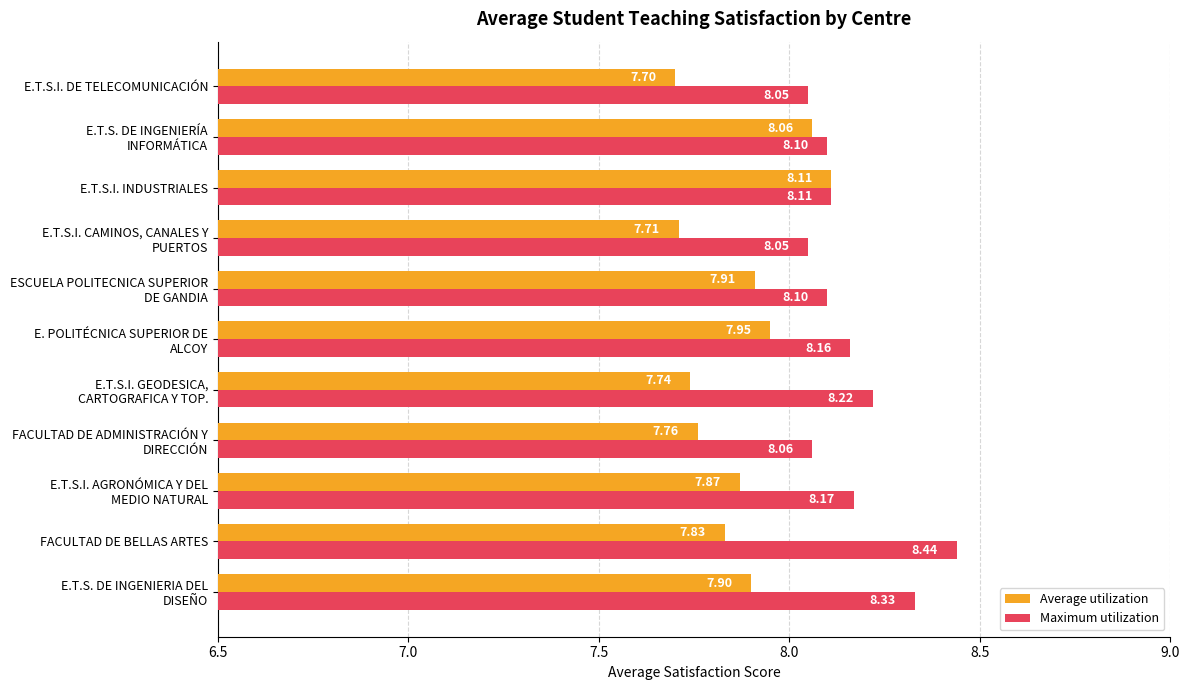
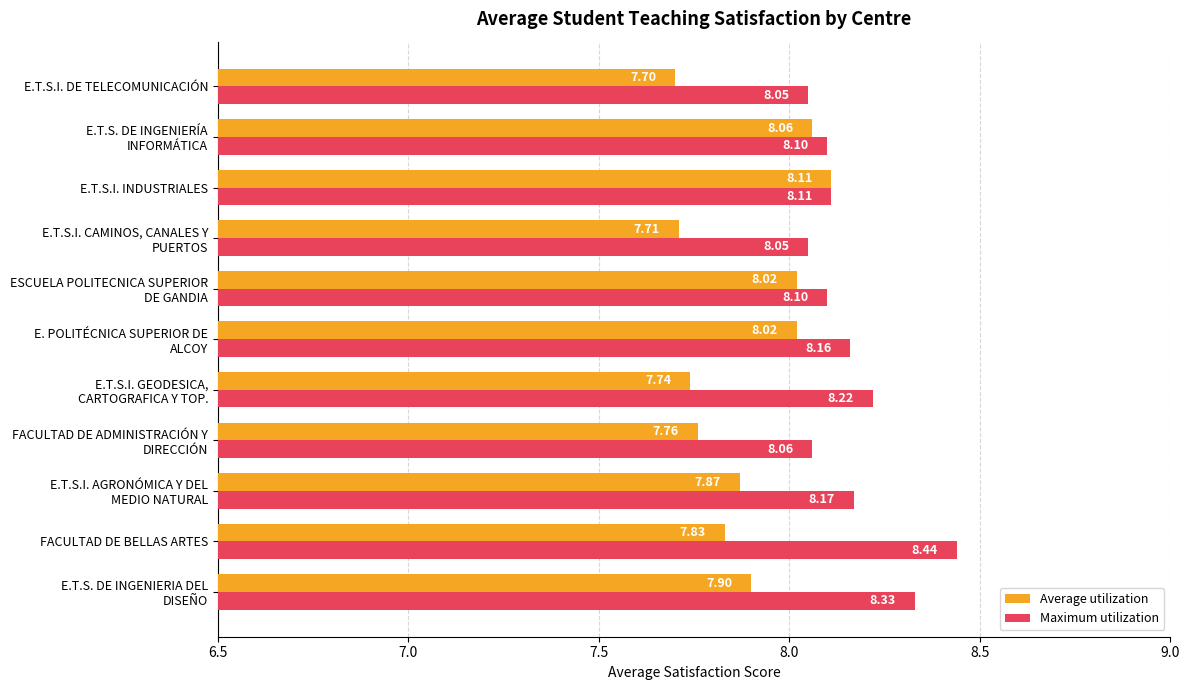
  {
    "Average utilization": {
      "E.T.S.I. DE TELECOMUNICACIÓN": 7.70,
      "E.T.S. DE INGENIERÍA INFORMÁTICA": 8.06,
      "E.T.S.I. INDUSTRIALES": 8.11,
      "E.T.S.I. CAMINOS, CANALES Y PUERTOS": 7.71,
-     "ESCUELA POLITECNICA SUPERIOR DE GANDIA": 7.91,
-     "E. POLITÉCNICA SUPERIOR DE ALCOY": 7.95,
+     "ESCUELA POLITECNICA SUPERIOR DE GANDIA": 8.02,
+     "E. POLITÉCNICA SUPERIOR DE ALCOY": 8.02,
      "E.T.S.I. GEODESICA, CARTOGRAFICA Y TOP.": 7.74,
      "FACULTAD DE ADMINISTRACIÓN Y DIRECCIÓN": 7.76,
      "E.T.S.I. AGRONÓMICA Y DEL MEDIO NATURAL": 7.87,
      "FACULTAD DE BELLAS ARTES": 7.83,
      "E.T.S. DE INGENIERIA DEL DISEÑO": 7.90
    },
    "Maximum utilization": {
      "E.T.S.I. DE TELECOMUNICACIÓN": 8.05,
      "E.T.S. DE INGENIERÍA INFORMÁTICA": 8.10,
      "E.T.S.I. INDUSTRIALES": 8.11,
      "E.T.S.I. CAMINOS, CANALES Y PUERTOS": 8.05,
      "ESCUELA POLITECNICA SUPERIOR DE GANDIA": 8.10,
      "E. POLITÉCNICA SUPERIOR DE ALCOY": 8.16,
      "E.T.S.I. GEODESICA, CARTOGRAFICA Y TOP.": 8.22,
      "FACULTAD DE ADMINISTRACIÓN Y DIRECCIÓN": 8.06,
      "E.T.S.I. AGRONÓMICA Y DEL MEDIO NATURAL": 8.17,
      "FACULTAD DE BELLAS ARTES": 8.44,
      "E.T.S. DE INGENIERIA DEL DISEÑO": 8.33
    }
  }
